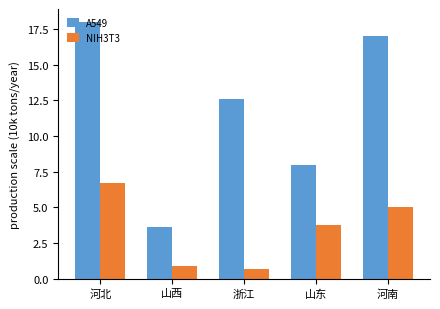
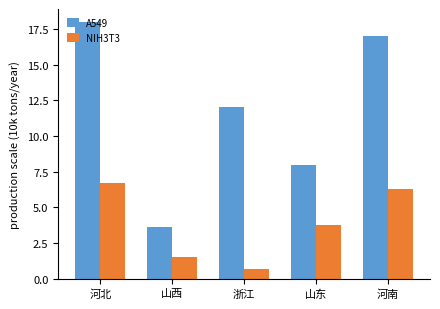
  {
    "A549": {
      "河北": 18.0,
      "山西": 3.6,
-     "浙江": 12.6,
+     "浙江": 12.0,
      "山东": 8.0,
      "河南": 17.0
    },
    "NIH3T3": {
      "河北": 6.7,
-     "山西": 0.9,
+     "山西": 1.5,
      "浙江": 0.7,
      "山东": 3.8,
-     "河南": 5.0
+     "河南": 6.3
    }
  }
